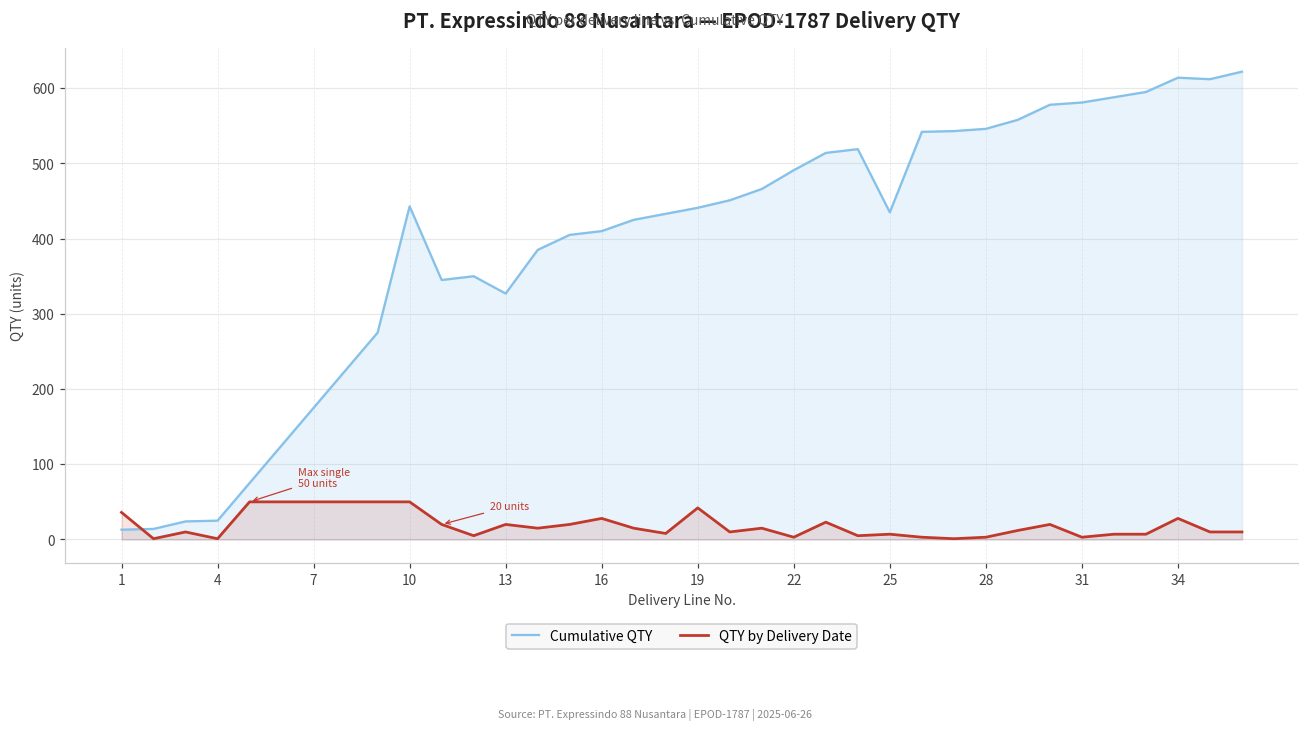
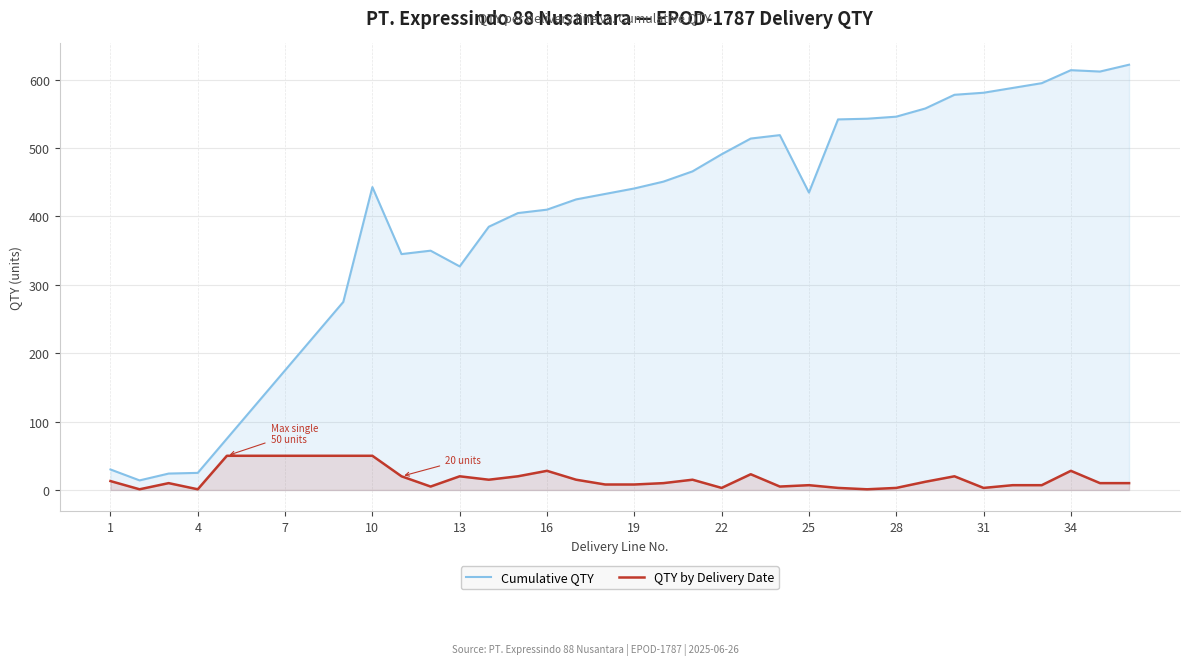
  {
    "Cumulative QTY": {
-     "1": 10,
+     "1": 30,
      "4": 30,
      "7": 180,
      "10": 440,
      "13": 330,
      "16": 410,
      "19": 440,
      "22": 490,
      "25": 440,
      "28": 550,
      "31": 580,
      "34": 610
    },
    "QTY by Delivery Date": {
-     "1": 40,
+     "1": 10,
      "4": 0,
      "10": 50,
      "16": 30,
-     "19": 40,
+     "19": 10,
      "22": 0,
      "25": 10,
      "28": 0,
      "31": 0,
      "34": 30
    }
  }
